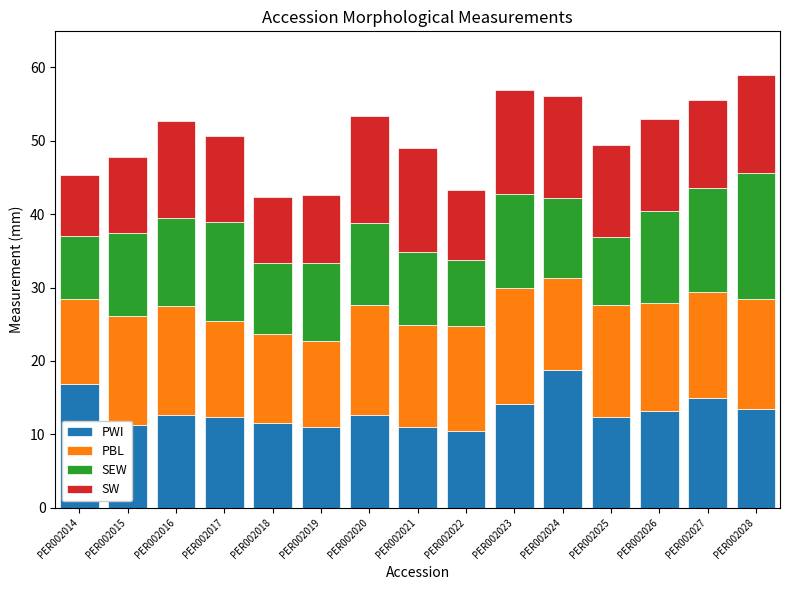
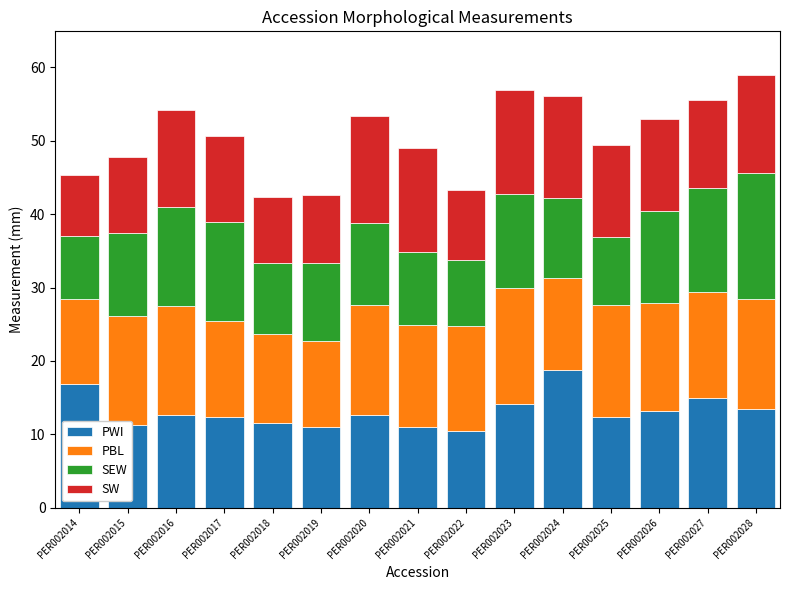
  {
    "PWI": {
      "PER002014": 17,
      "PER002016": 13,
      "PER002017": 12,
      "PER002018": 12,
      "PER002019": 11,
      "PER002020": 13,
      "PER002021": 11,
      "PER002022": 10,
      "PER002023": 14,
      "PER002024": 19,
      "PER002025": 12,
      "PER002026": 13,
      "PER002027": 15,
      "PER002028": 13
    },
    "PBL": {
      "PER002014": 12,
      "PER002015": 15,
      "PER002016": 15,
      "PER002017": 13,
      "PER002018": 12,
      "PER002019": 12,
      "PER002020": 15,
      "PER002021": 14,
      "PER002022": 14,
      "PER002023": 16,
      "PER002024": 13,
      "PER002025": 15,
      "PER002026": 15,
      "PER002027": 15,
      "PER002028": 15
    },
    "SEW": {
      "PER002014": 8,
      "PER002015": 11,
-     "PER002016": 12,
+     "PER002016": 14,
      "PER002017": 14,
      "PER002018": 10,
      "PER002019": 11,
      "PER002020": 11,
      "PER002021": 10,
      "PER002022": 9,
      "PER002023": 13,
      "PER002024": 11,
      "PER002025": 9,
      "PER002026": 13,
      "PER002027": 14,
      "PER002028": 17
    },
    "SW": {
      "PER002014": 8,
      "PER002015": 10,
      "PER002016": 13,
      "PER002017": 12,
      "PER002018": 9,
      "PER002019": 9,
      "PER002020": 15,
      "PER002021": 14,
      "PER002022": 9,
      "PER002023": 14,
      "PER002024": 14,
      "PER002025": 12,
      "PER002026": 13,
      "PER002027": 12,
      "PER002028": 13
    }
  }
